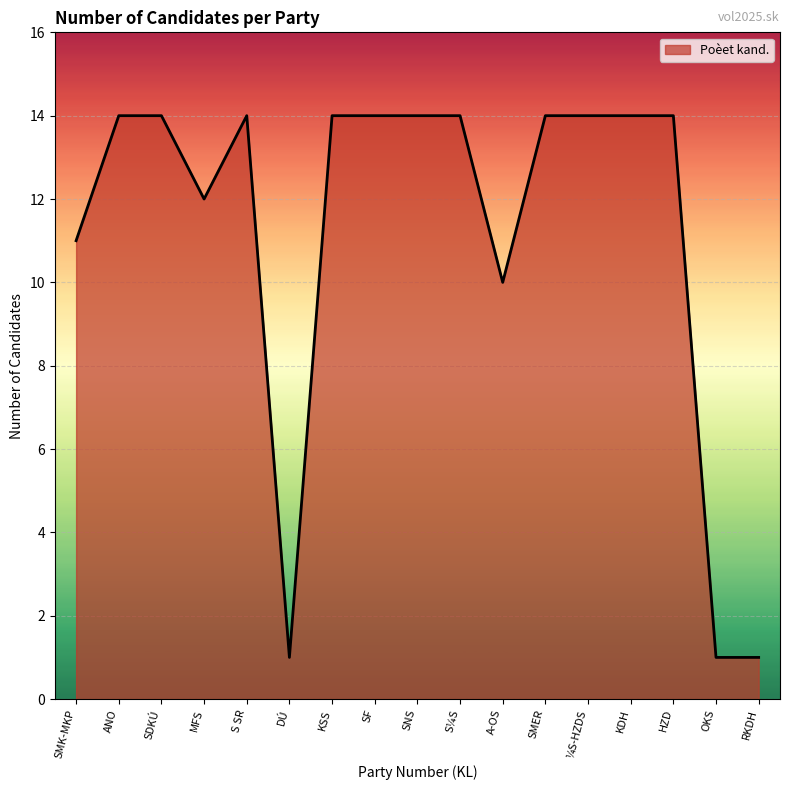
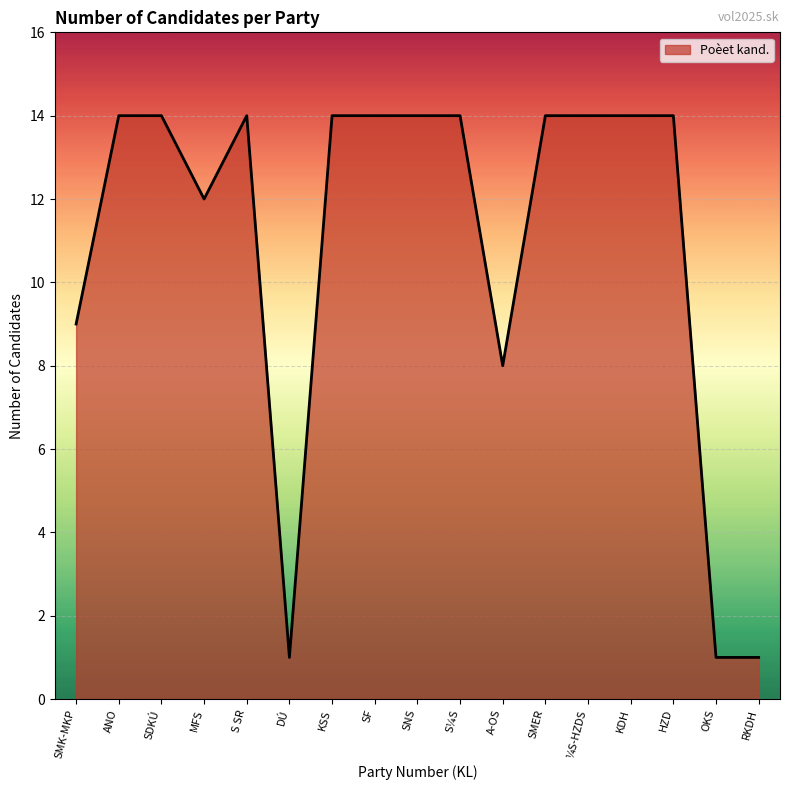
  {
-   "SMK-MKP": 11,
+   "SMK-MKP": 9,
    "ANO": 14,
    "SDKÚ": 14,
    "MFS": 12,
    "S SR": 14,
    "DÚ": 1,
    "KSS": 14,
    "SF": 14,
    "SNS": 14,
    "S¼S": 14,
-   "A-OS": 10,
+   "A-OS": 8,
    "SMER": 14,
    "¼S-HZDS": 14,
    "KDH": 14,
    "HZD": 14,
    "OKS": 1,
    "RKDH": 1
  }
